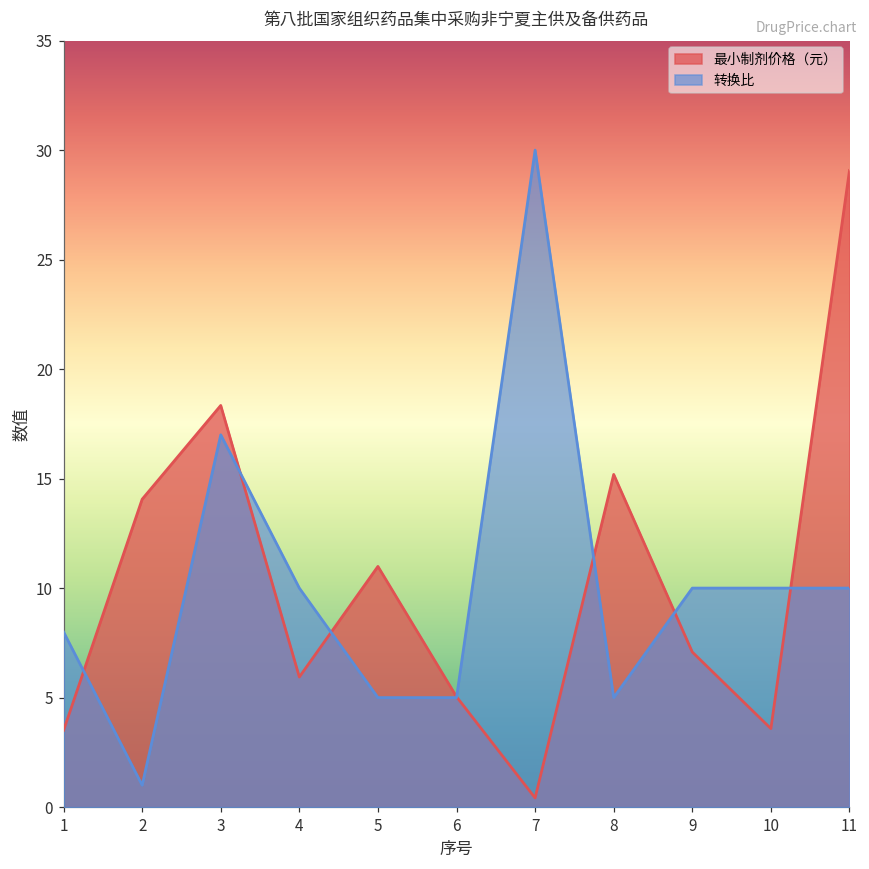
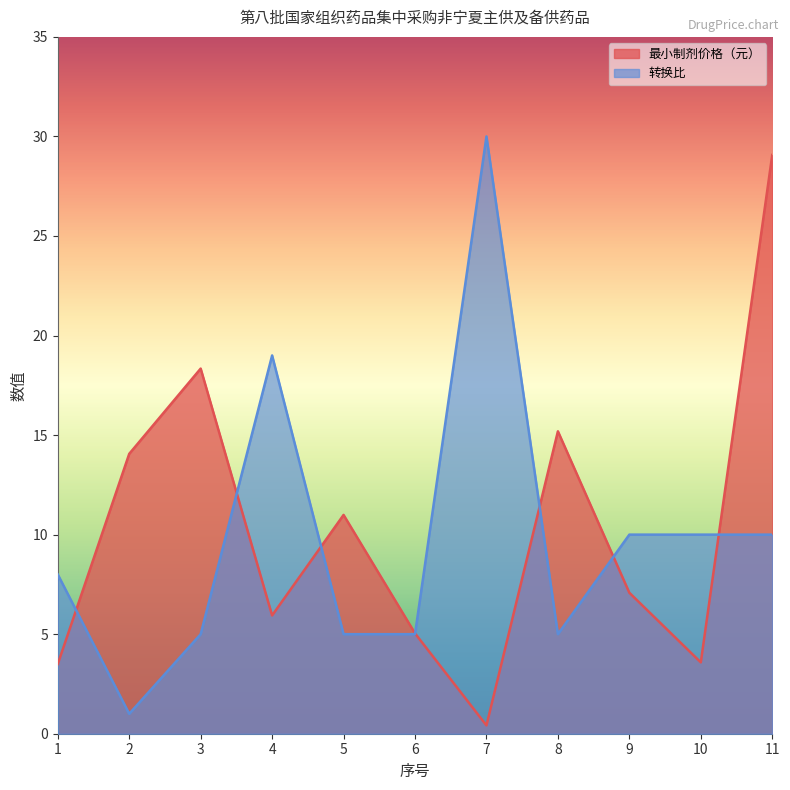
  {
    "最小制剂价格（元）": {
      "1": 3.5,
      "2": 14,
      "3": 18.3,
      "4": 6,
      "5": 11,
      "7": 0.4,
      "8": 15.2,
      "9": 7,
      "10": 3.6,
      "11": 29
    },
    "转换比": {
      "1": 8,
      "2": 1,
-     "3": 17,
-     "4": 10,
+     "3": 5,
+     "4": 19,
      "5": 5,
      "7": 30,
      "8": 5,
      "9": 10,
      "10": 10,
      "11": 10
    }
  }
